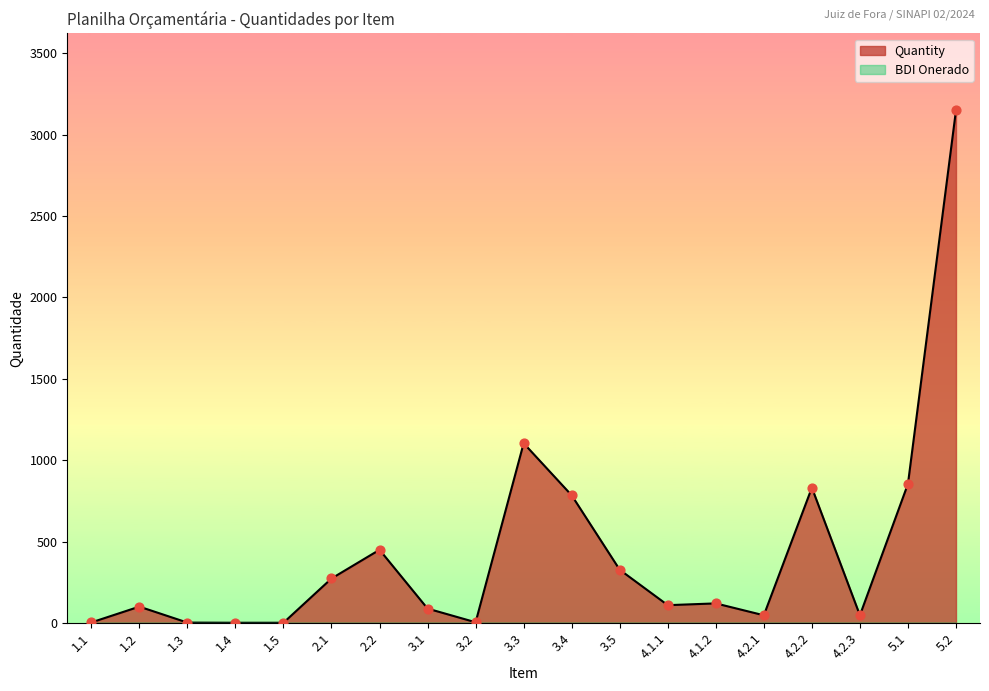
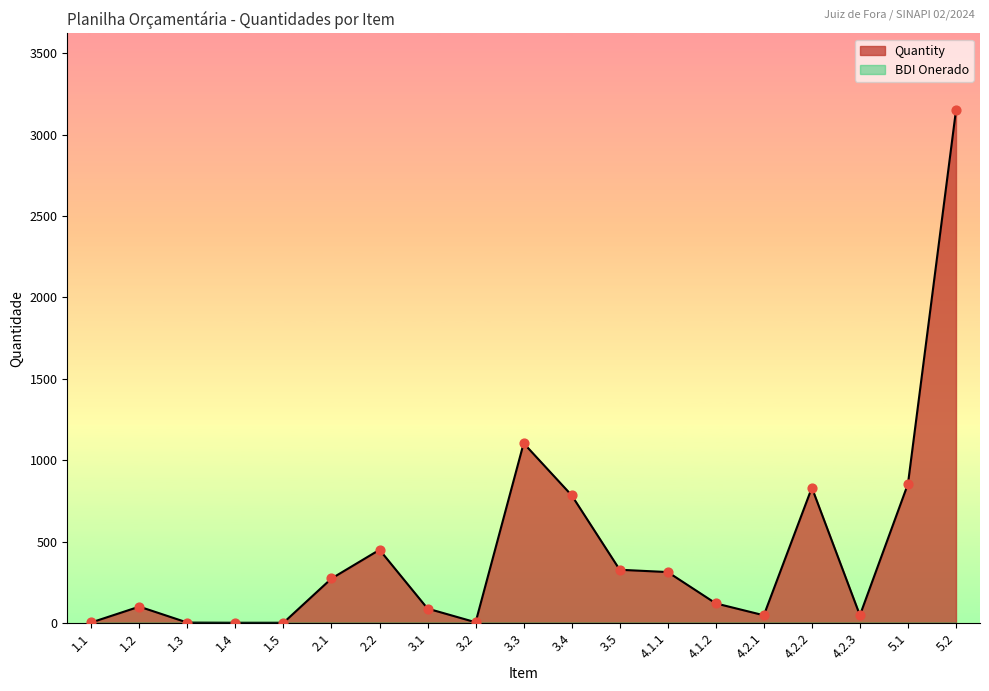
  {
    "Quantity": {
      "1.2": 100,
      "2.1": 270,
      "2.2": 450,
      "3.1": 90,
      "3.3": 1100,
      "3.4": 780,
      "3.5": 330,
-     "4.1.1": 110,
+     "4.1.1": 310,
      "4.1.2": 120,
      "4.2.1": 50,
      "4.2.2": 830,
      "4.2.3": 50,
      "5.1": 850,
      "5.2": 3150
    },
    "BDI Onerado": {
      "1.2": 0,
      "2.1": 0,
      "2.2": 0,
      "3.1": 0,
      "3.3": 0,
      "3.4": 0,
      "3.5": 0,
      "4.1.1": 0,
      "4.1.2": 0,
      "4.2.1": 0,
      "4.2.2": 0,
      "4.2.3": 0,
      "5.1": 0,
      "5.2": 0
    }
  }
